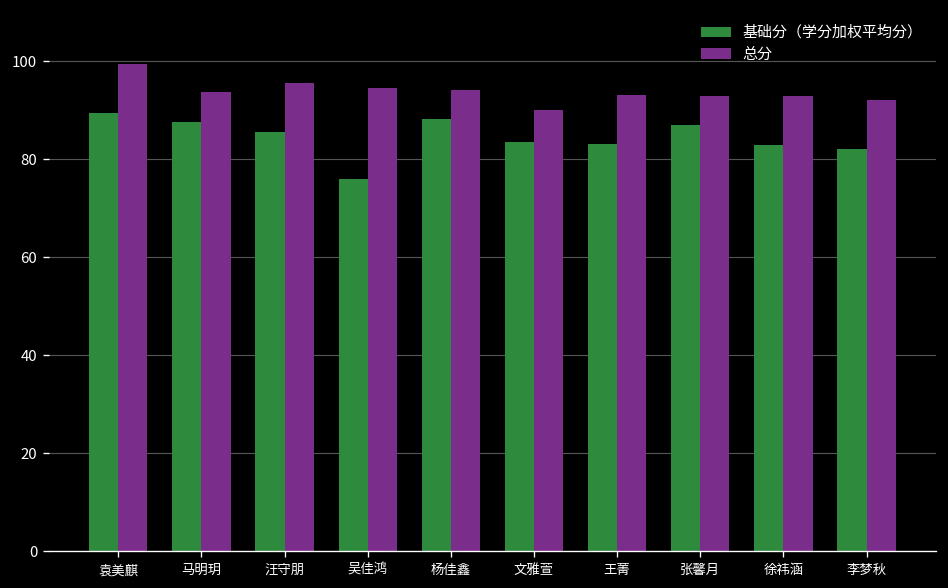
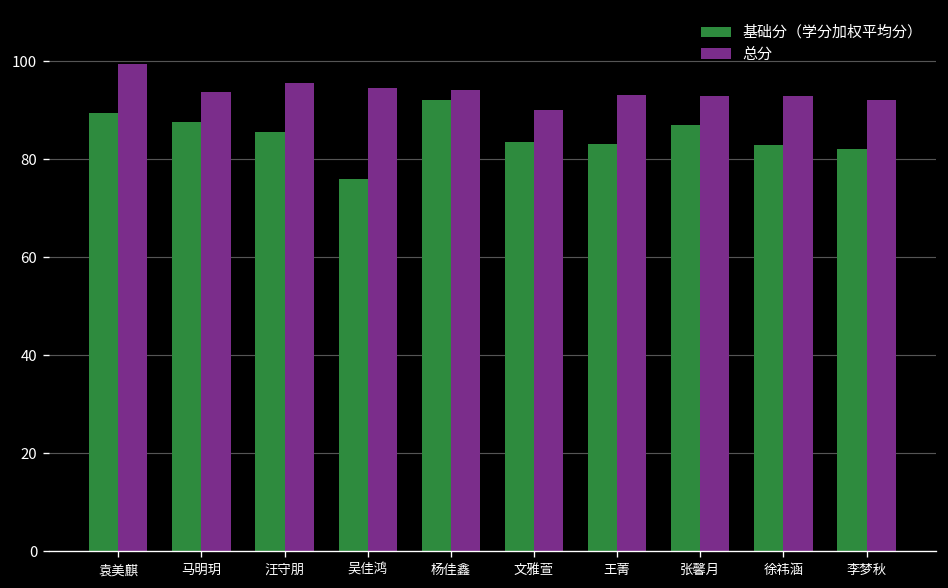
  {
    "基础分（学分加权平均分）": {
      "袁美麒": 89,
      "马明玥": 88,
      "汪守朋": 86,
      "吴佳鸿": 76,
-     "杨佳鑫": 88,
+     "杨佳鑫": 92,
      "文雅萱": 84,
      "王菁": 83,
      "张馨月": 87,
      "徐祎涵": 83,
      "李梦秋": 82
    },
    "总分": {
      "袁美麒": 99,
      "马明玥": 94,
      "汪守朋": 96,
      "吴佳鸿": 94,
      "杨佳鑫": 94,
      "文雅萱": 90,
      "王菁": 93,
      "张馨月": 93,
      "徐祎涵": 93,
      "李梦秋": 92
    }
  }
